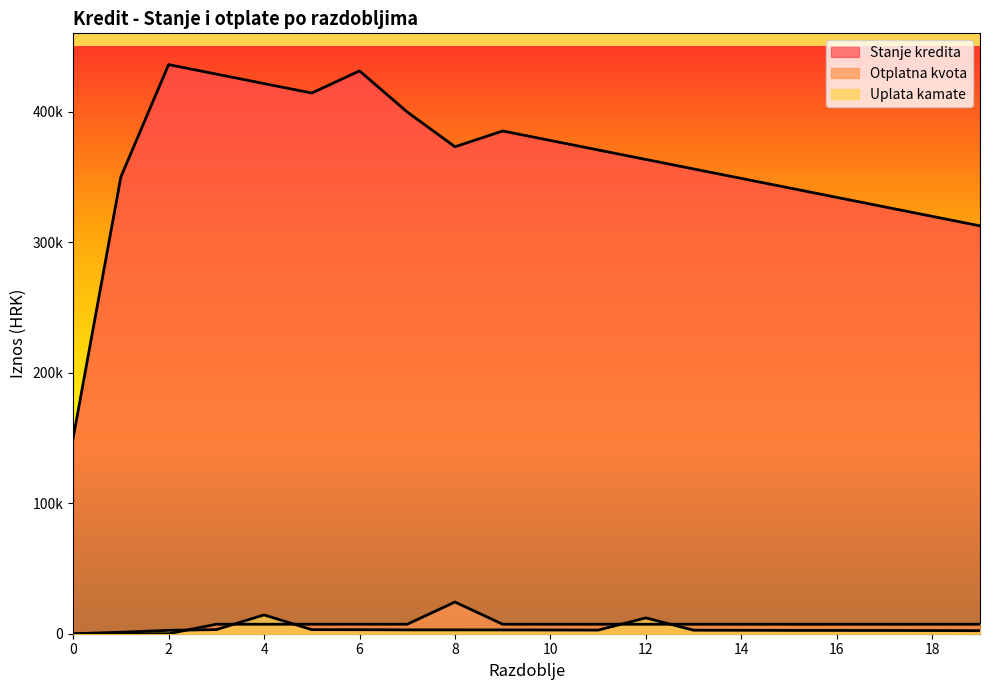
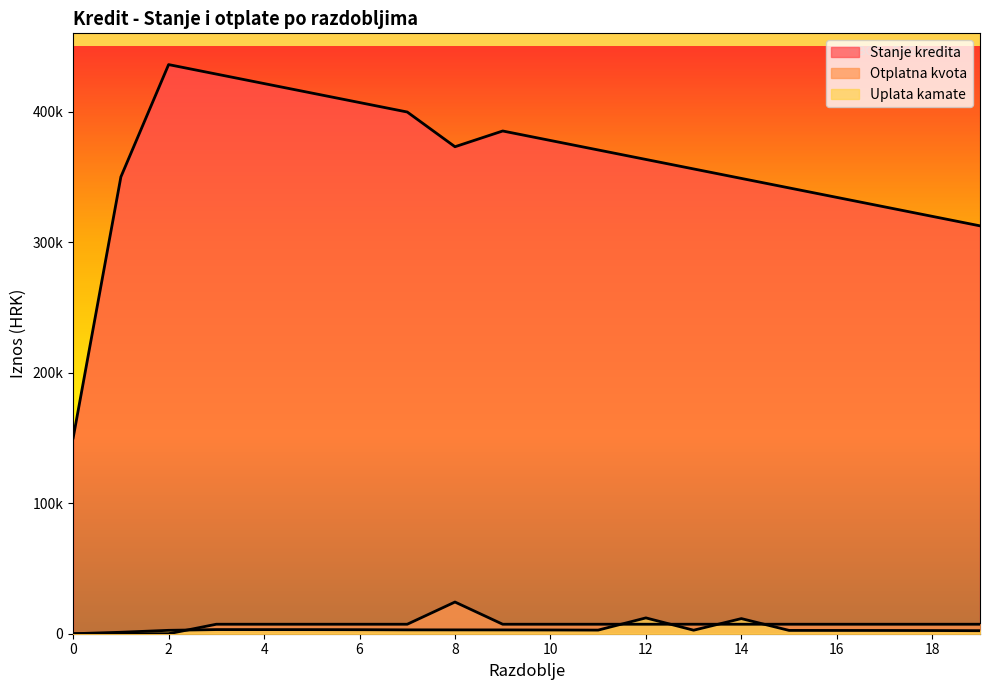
  {
    "Stanje kredita": {
      "0": 150000,
      "2": 436000,
      "4": 422000,
-     "6": 431000,
+     "6": 407000,
      "8": 373000,
      "10": 378000,
      "12": 363000,
      "14": 349000,
      "16": 334000,
      "18": 320000
    },
    "Otplatna kvota": {
      "2": 0,
      "4": 7000,
      "6": 7000,
      "8": 24000,
      "10": 7000,
      "12": 7000,
      "14": 7000,
      "16": 7000,
      "18": 7000
    },
    "Uplata kamate": {
      "2": 3000,
-     "4": 14000,
+     "4": 3000,
      "6": 3000,
      "8": 3000,
      "10": 3000,
      "12": 12000,
-     "14": 3000,
+     "14": 12000,
      "16": 3000,
      "18": 2000
    }
  }
